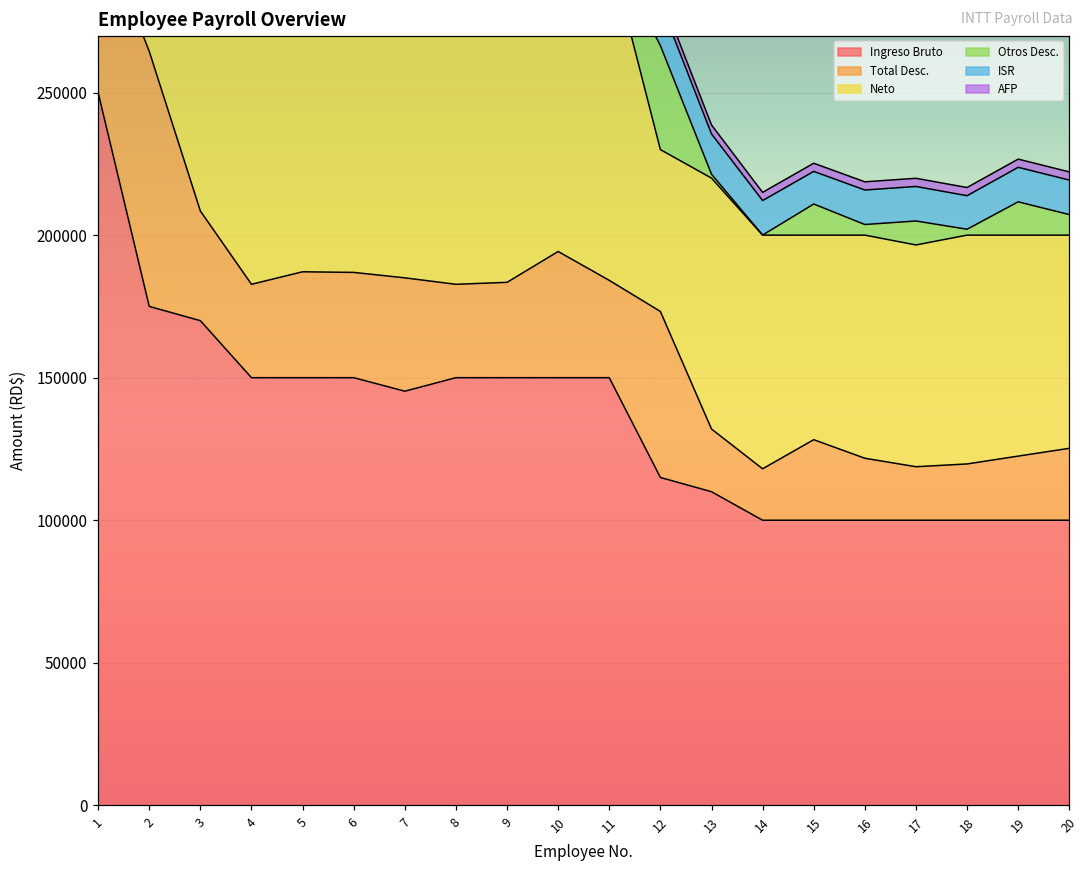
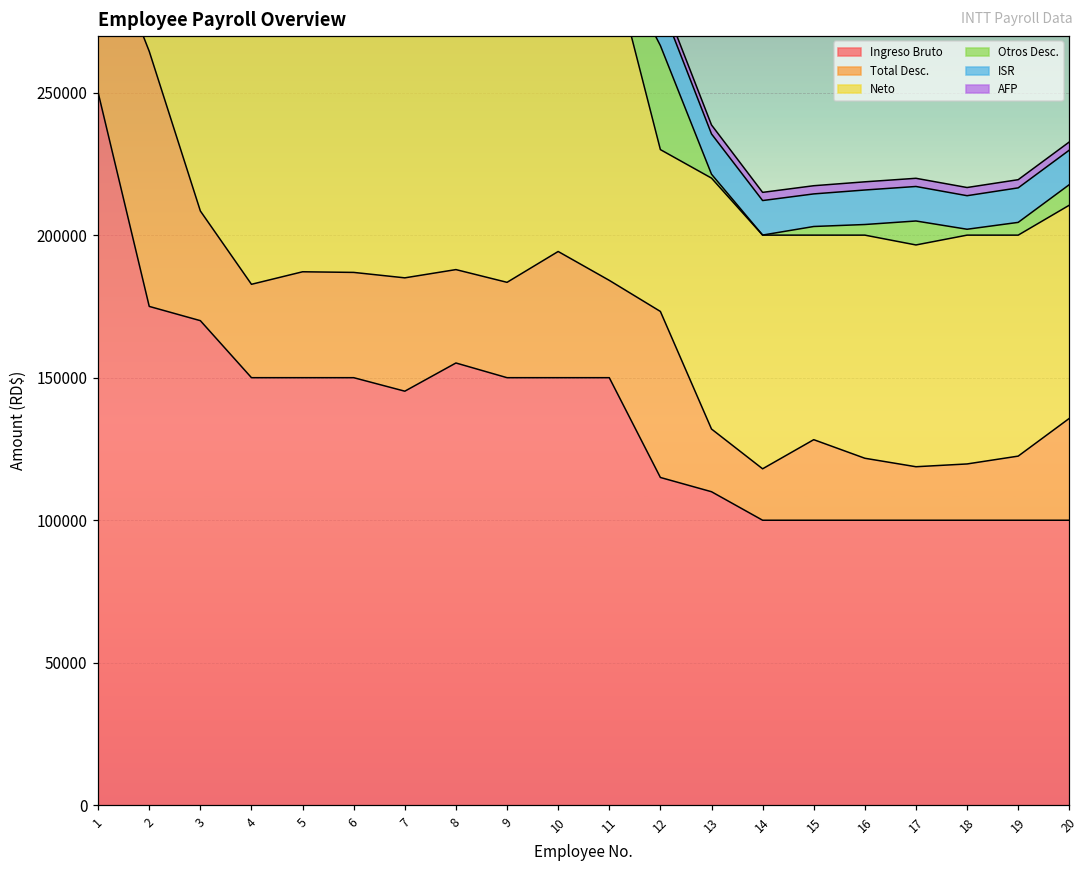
  {
    "Ingreso Bruto": {
      "1": 250000,
      "2": 175000,
      "3": 170000,
      "4": 150000,
      "5": 150000,
      "6": 150000,
      "7": 145000,
-     "8": 150000,
+     "8": 155000,
      "9": 150000,
      "10": 150000,
      "11": 150000,
      "12": 115000,
      "13": 110000,
      "14": 100000,
      "15": 100000,
      "16": 100000,
      "17": 100000,
      "18": 100000,
      "19": 100000,
      "20": 100000
    },
    "Total Desc.": {
      "2": 89000,
      "3": 38000,
      "4": 33000,
      "5": 37000,
      "6": 37000,
      "7": 40000,
      "8": 33000,
      "9": 33000,
      "10": 44000,
      "11": 34000,
      "12": 58000,
      "13": 22000,
      "14": 18000,
      "15": 28000,
      "16": 22000,
      "17": 19000,
      "18": 20000,
      "19": 22000,
-     "20": 25000
+     "20": 36000
    },
    "Neto": {
      "12": 57000,
      "13": 88000,
      "15": 72000,
      "16": 78000,
      "17": 78000,
      "18": 80000,
      "19": 78000,
      "20": 75000
    },
    "Otros Desc.": {
      "12": 36000,
      "13": 1000,
-     "15": 11000,
+     "15": 3000,
      "16": 4000,
      "17": 8000,
      "18": 2000,
-     "19": 12000,
+     "19": 4000,
      "20": 7000
    },
    "ISR": {
      "13": 14000,
      "14": 12000,
      "15": 11000,
      "16": 12000,
      "17": 12000,
      "18": 12000,
      "19": 12000,
      "20": 12000
    },
    "AFP": {
      "13": 3000,
      "14": 3000,
      "15": 3000,
      "16": 3000,
      "17": 3000,
      "18": 3000,
      "19": 3000,
      "20": 3000
    }
  }
